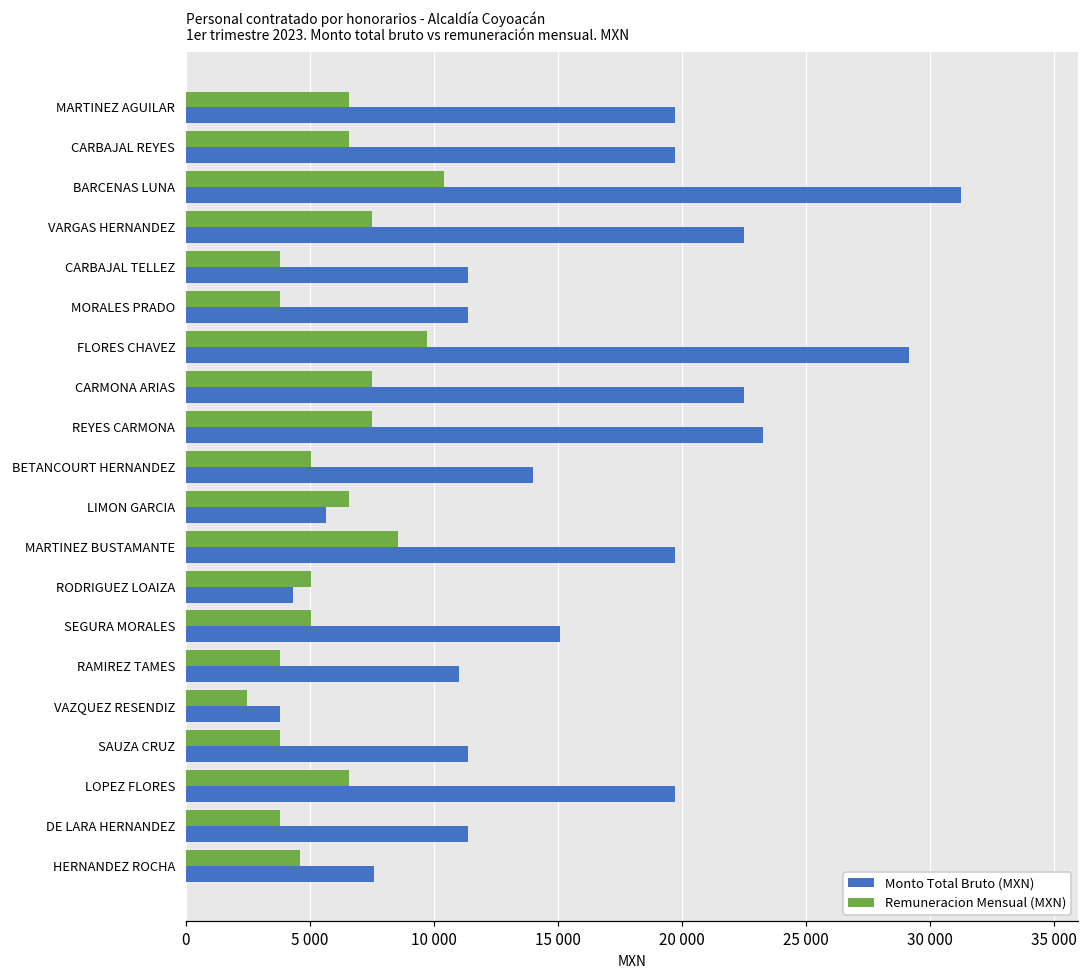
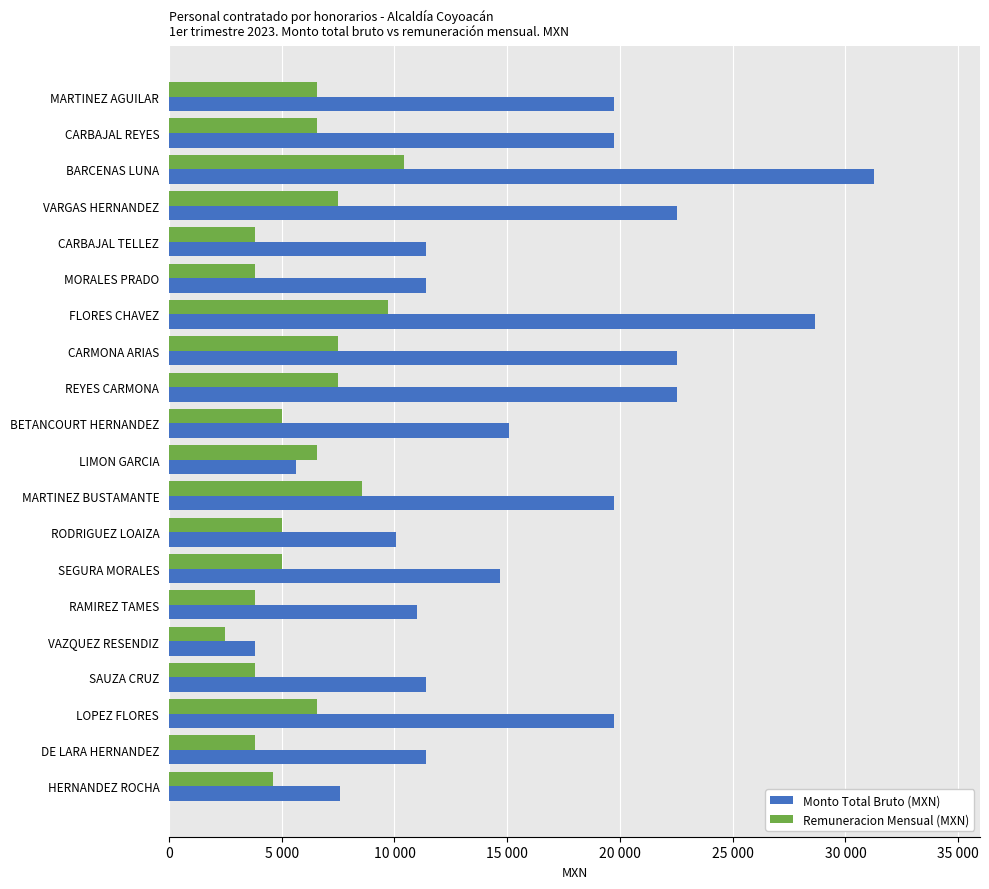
  {
    "Monto Total Bruto (MXN)": {
      "MARTINEZ AGUILAR": 19700,
      "CARBAJAL REYES": 19700,
      "BARCENAS LUNA": 31300,
      "VARGAS HERNANDEZ": 22500,
      "CARBAJAL TELLEZ": 11400,
      "MORALES PRADO": 11400,
-     "FLORES CHAVEZ": 29100,
+     "FLORES CHAVEZ": 28600,
      "CARMONA ARIAS": 22500,
-     "REYES CARMONA": 23300,
-     "BETANCOURT HERNANDEZ": 14000,
+     "REYES CARMONA": 22500,
+     "BETANCOURT HERNANDEZ": 15100,
      "LIMON GARCIA": 5600,
      "MARTINEZ BUSTAMANTE": 19700,
-     "RODRIGUEZ LOAIZA": 4300,
-     "SEGURA MORALES": 15100,
+     "RODRIGUEZ LOAIZA": 10100,
+     "SEGURA MORALES": 14700,
      "RAMIREZ TAMES": 11000,
      "VAZQUEZ RESENDIZ": 3800,
      "SAUZA CRUZ": 11400,
      "LOPEZ FLORES": 19700,
      "DE LARA HERNANDEZ": 11400,
      "HERNANDEZ ROCHA": 7600
    },
    "Remuneracion Mensual (MXN)": {
      "MARTINEZ AGUILAR": 6600,
      "CARBAJAL REYES": 6600,
      "BARCENAS LUNA": 10400,
      "VARGAS HERNANDEZ": 7500,
      "CARBAJAL TELLEZ": 3800,
      "MORALES PRADO": 3800,
      "FLORES CHAVEZ": 9700,
      "CARMONA ARIAS": 7500,
      "REYES CARMONA": 7500,
      "BETANCOURT HERNANDEZ": 5000,
      "LIMON GARCIA": 6600,
      "MARTINEZ BUSTAMANTE": 8600,
      "RODRIGUEZ LOAIZA": 5000,
      "SEGURA MORALES": 5000,
      "RAMIREZ TAMES": 3800,
      "VAZQUEZ RESENDIZ": 2500,
      "SAUZA CRUZ": 3800,
      "LOPEZ FLORES": 6600,
      "DE LARA HERNANDEZ": 3800,
      "HERNANDEZ ROCHA": 4600
    }
  }
